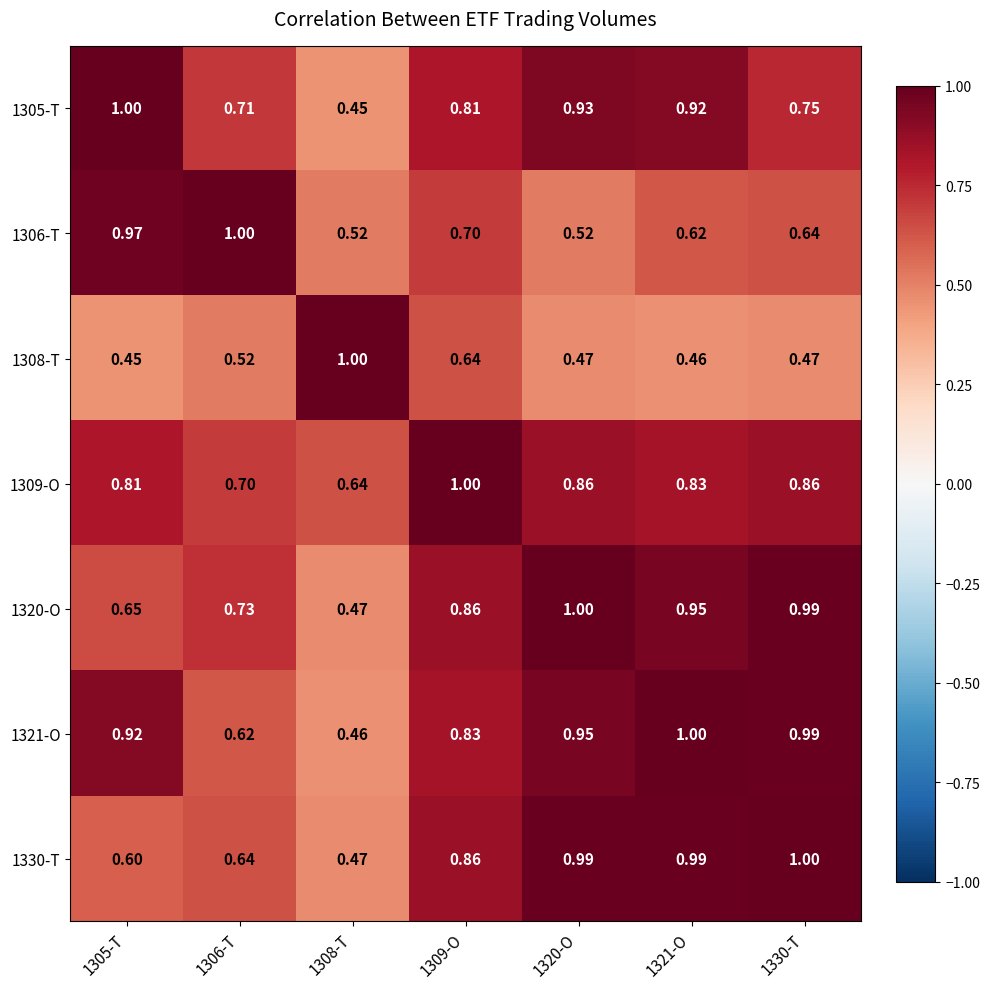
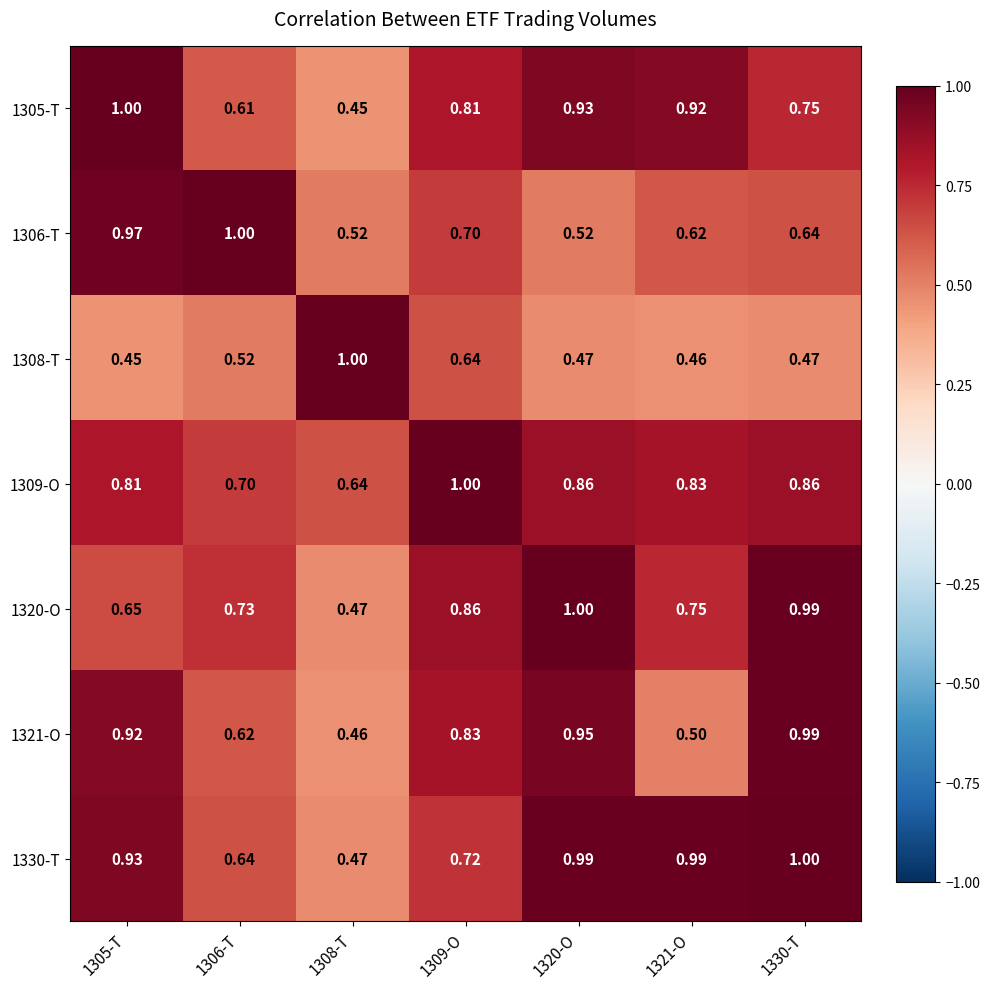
  {
    "1305-T": {
      "1305-T": 1.00,
-     "1306-T": 0.71,
+     "1306-T": 0.61,
      "1308-T": 0.45,
      "1309-O": 0.81,
      "1320-O": 0.93,
      "1321-O": 0.92,
      "1330-T": 0.75
    },
    "1306-T": {
      "1305-T": 0.97,
      "1306-T": 1.00,
      "1308-T": 0.52,
      "1309-O": 0.70,
      "1320-O": 0.52,
      "1321-O": 0.62,
      "1330-T": 0.64
    },
    "1308-T": {
      "1305-T": 0.45,
      "1306-T": 0.52,
      "1308-T": 1.00,
      "1309-O": 0.64,
      "1320-O": 0.47,
      "1321-O": 0.46,
      "1330-T": 0.47
    },
    "1309-O": {
      "1305-T": 0.81,
      "1306-T": 0.70,
      "1308-T": 0.64,
      "1309-O": 1.00,
      "1320-O": 0.86,
      "1321-O": 0.83,
      "1330-T": 0.86
    },
    "1320-O": {
      "1305-T": 0.65,
      "1306-T": 0.73,
      "1308-T": 0.47,
      "1309-O": 0.86,
      "1320-O": 1.00,
-     "1321-O": 0.95,
+     "1321-O": 0.75,
      "1330-T": 0.99
    },
    "1321-O": {
      "1305-T": 0.92,
      "1306-T": 0.62,
      "1308-T": 0.46,
      "1309-O": 0.83,
      "1320-O": 0.95,
-     "1321-O": 1.00,
+     "1321-O": 0.50,
      "1330-T": 0.99
    },
    "1330-T": {
-     "1305-T": 0.60,
+     "1305-T": 0.93,
      "1306-T": 0.64,
      "1308-T": 0.47,
-     "1309-O": 0.86,
+     "1309-O": 0.72,
      "1320-O": 0.99,
      "1321-O": 0.99,
      "1330-T": 1.00
    }
  }
